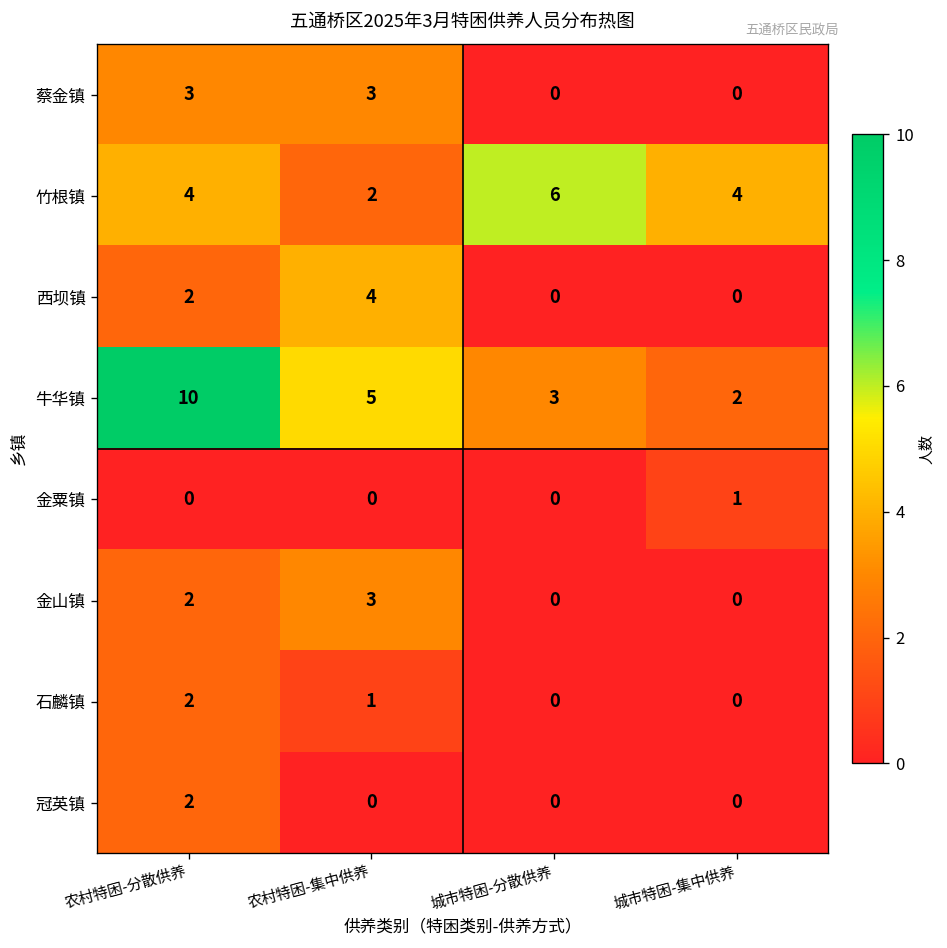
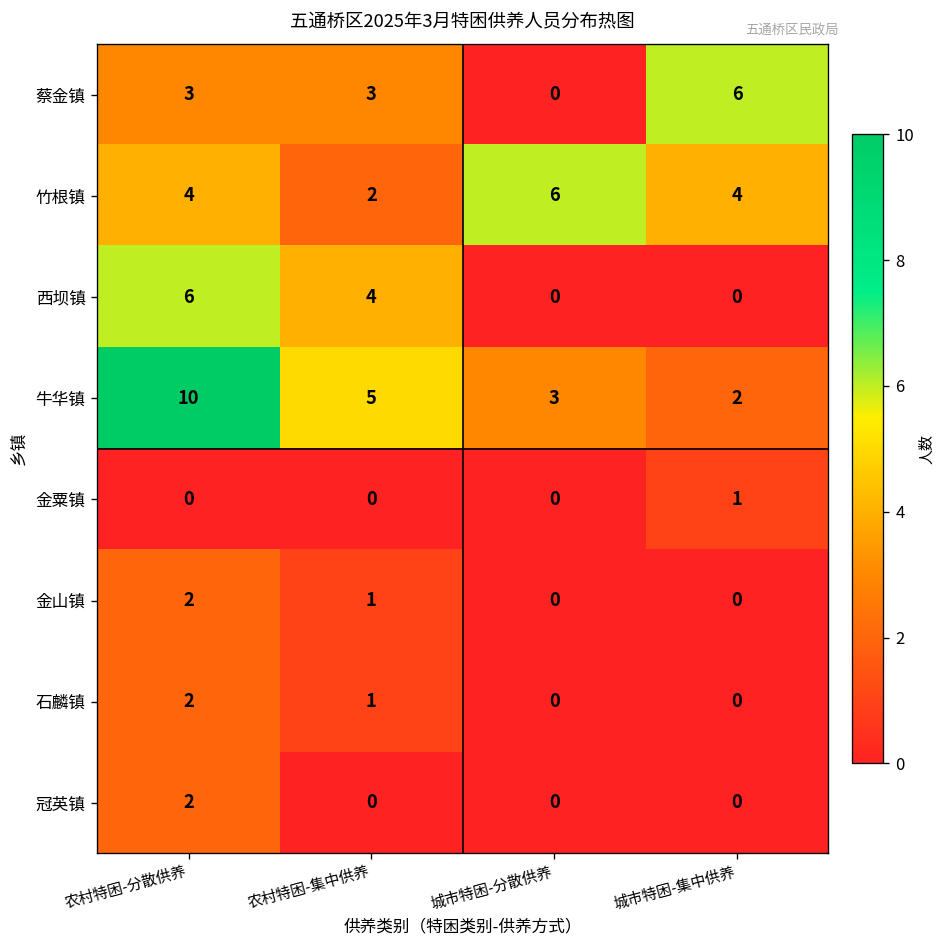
  {
    "蔡金镇": {
      "农村特困-分散供养": 3,
      "农村特困-集中供养": 3,
      "城市特困-分散供养": 0,
-     "城市特困-集中供养": 0
+     "城市特困-集中供养": 6
    },
    "竹根镇": {
      "农村特困-分散供养": 4,
      "农村特困-集中供养": 2,
      "城市特困-分散供养": 6,
      "城市特困-集中供养": 4
    },
    "西坝镇": {
-     "农村特困-分散供养": 2,
+     "农村特困-分散供养": 6,
      "农村特困-集中供养": 4,
      "城市特困-分散供养": 0,
      "城市特困-集中供养": 0
    },
    "牛华镇": {
      "农村特困-分散供养": 10,
      "农村特困-集中供养": 5,
      "城市特困-分散供养": 3,
      "城市特困-集中供养": 2
    },
    "金粟镇": {
      "农村特困-分散供养": 0,
      "农村特困-集中供养": 0,
      "城市特困-分散供养": 0,
      "城市特困-集中供养": 1
    },
    "金山镇": {
      "农村特困-分散供养": 2,
-     "农村特困-集中供养": 3,
+     "农村特困-集中供养": 1,
      "城市特困-分散供养": 0,
      "城市特困-集中供养": 0
    },
    "石麟镇": {
      "农村特困-分散供养": 2,
      "农村特困-集中供养": 1,
      "城市特困-分散供养": 0,
      "城市特困-集中供养": 0
    },
    "冠英镇": {
      "农村特困-分散供养": 2,
      "农村特困-集中供养": 0,
      "城市特困-分散供养": 0,
      "城市特困-集中供养": 0
    }
  }
